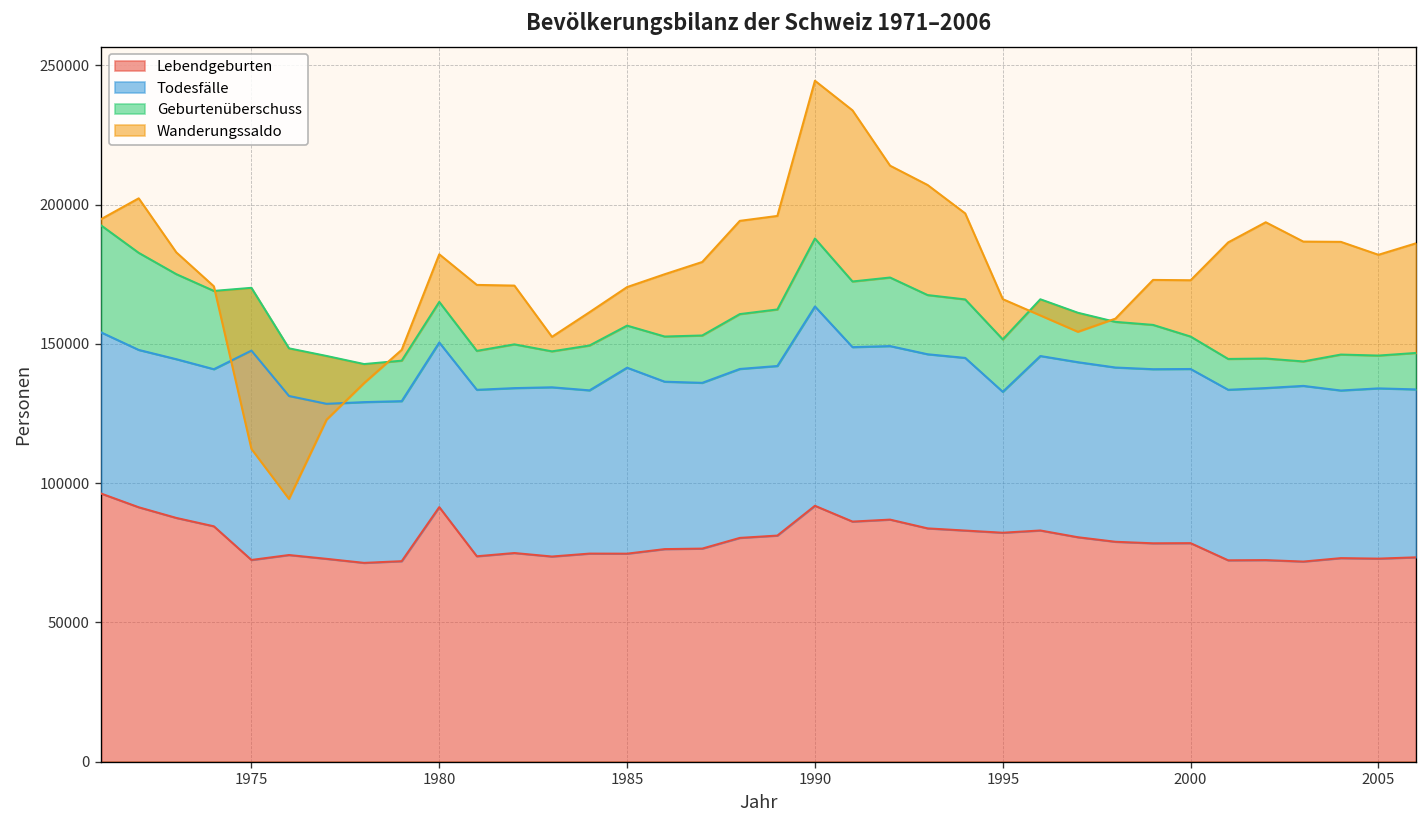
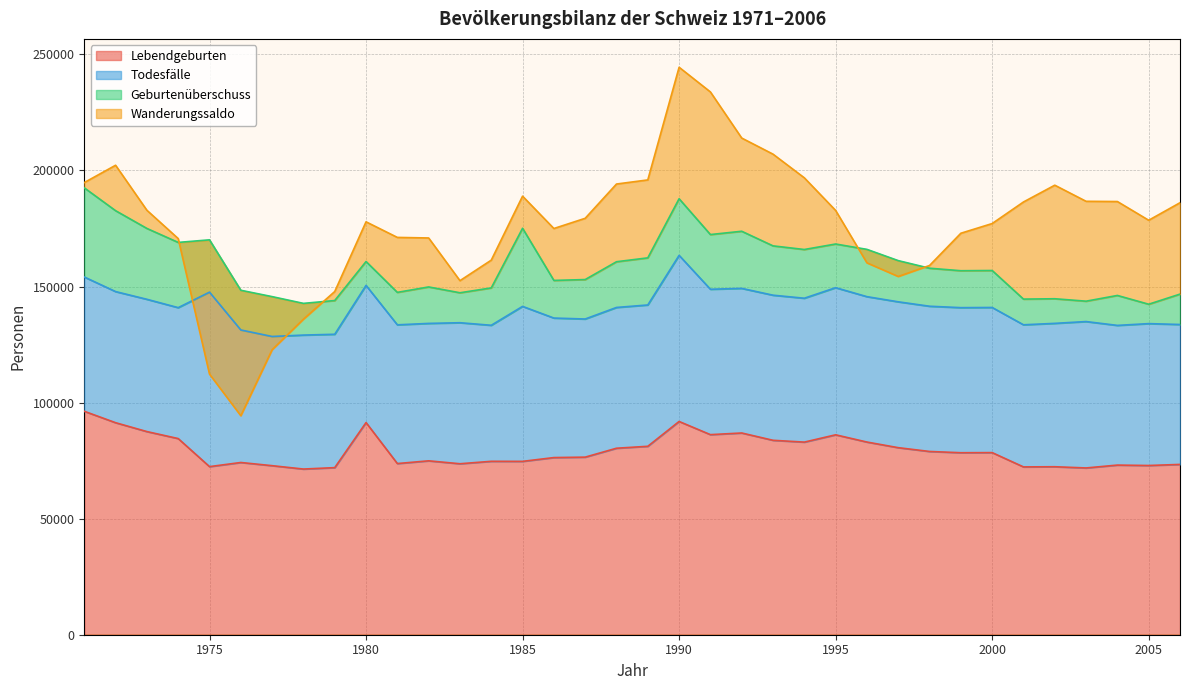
  {
    "Lebendgeburten": {
      "1975": 72000,
      "1980": 91000,
      "1985": 75000,
      "1990": 92000,
-     "1995": 82000,
+     "1995": 86000,
      "2000": 78000,
      "2005": 73000
    },
    "Todesfälle": {
      "1975": 75000,
      "1980": 59000,
      "1985": 67000,
      "1990": 72000,
-     "1995": 51000,
+     "1995": 63000,
      "2000": 63000,
      "2005": 61000
    },
    "Geburtenüberschuss": {
-     "1980": 15000,
-     "1985": 15000,
+     "1980": 10000,
+     "1985": 34000,
      "1990": 24000,
      "1995": 19000,
-     "2000": 12000,
-     "2005": 12000
+     "2000": 16000,
+     "2005": 8000
    }
  }
